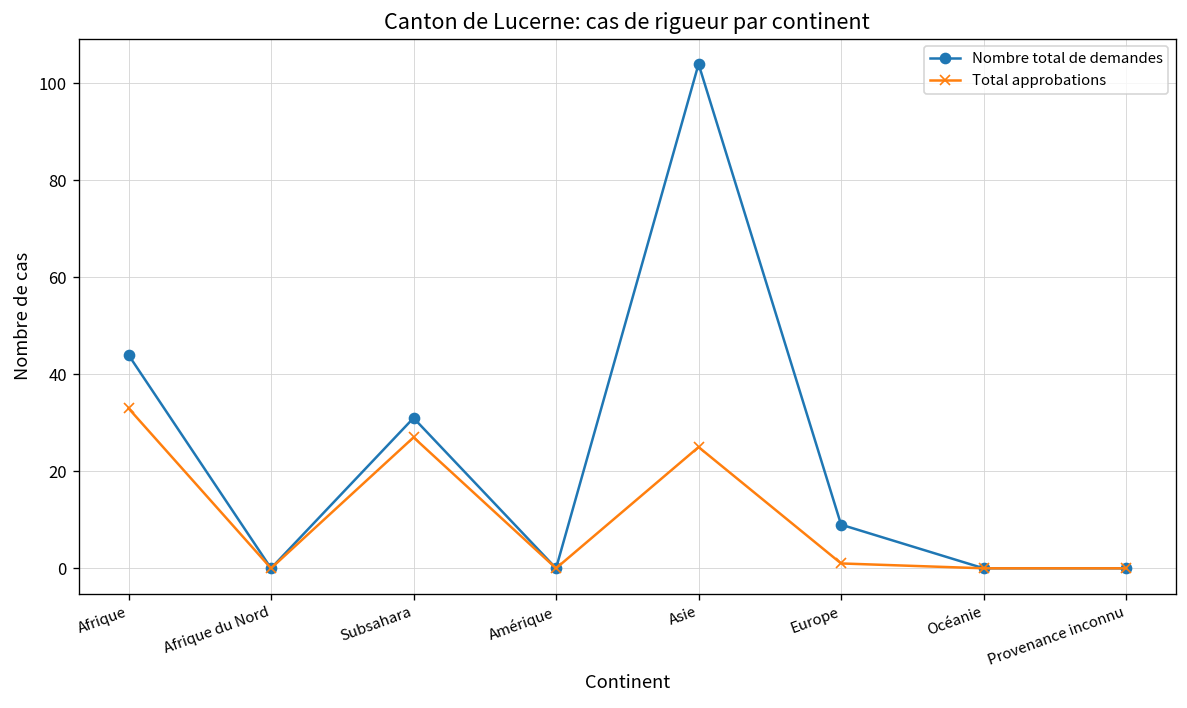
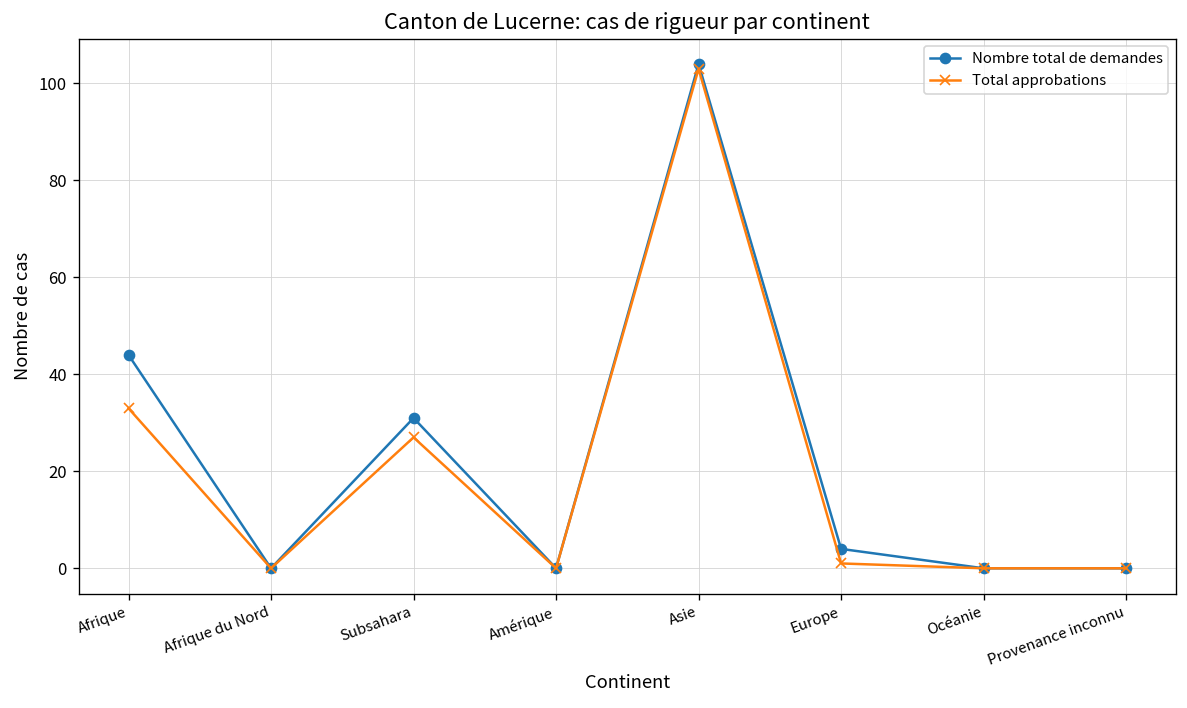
  {
    "Nombre total de demandes": {
      "Afrique": 44,
      "Subsahara": 31,
      "Asie": 104,
-     "Europe": 9
+     "Europe": 4
    },
    "Total approbations": {
      "Afrique": 33,
      "Subsahara": 27,
-     "Asie": 25,
+     "Asie": 103,
      "Europe": 1
    }
  }
